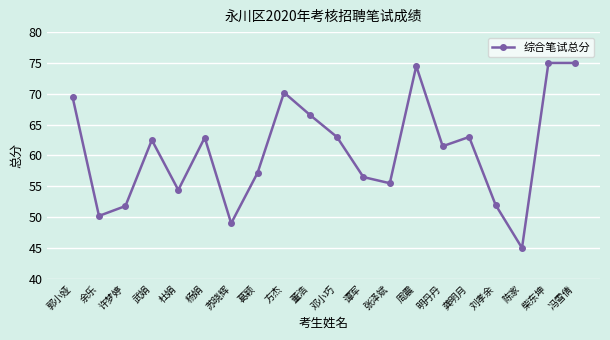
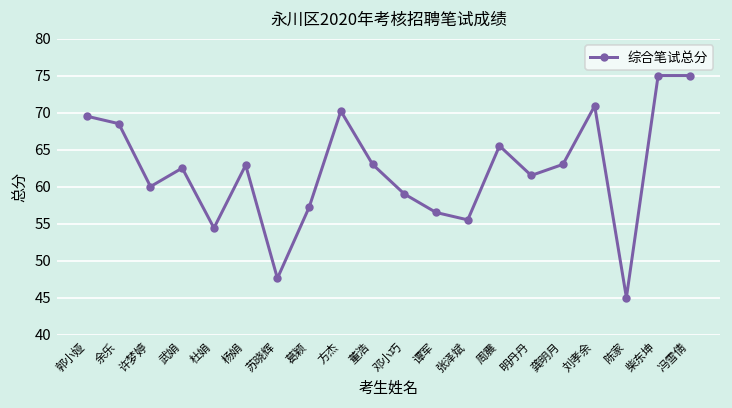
  {
    "郭小娅": 70,
-   "余乐": 50,
-   "许梦婷": 52,
+   "余乐": 69,
+   "许梦婷": 60,
    "武娟": 63,
    "杜娟": 54,
    "杨娟": 63,
-   "苏晓辉": 49,
+   "苏晓辉": 48,
    "葛颖": 57,
    "方杰": 70,
-   "董浩": 67,
-   "邓小巧": 63,
+   "董浩": 63,
+   "邓小巧": 59,
    "谭军": 57,
    "张泽斌": 56,
-   "周震": 75,
+   "周震": 66,
    "明丹丹": 62,
    "龚明月": 63,
-   "刘孝余": 52,
+   "刘孝余": 71,
    "陈家": 45,
    "柴东坤": 75,
    "冯雪倩": 75
  }
